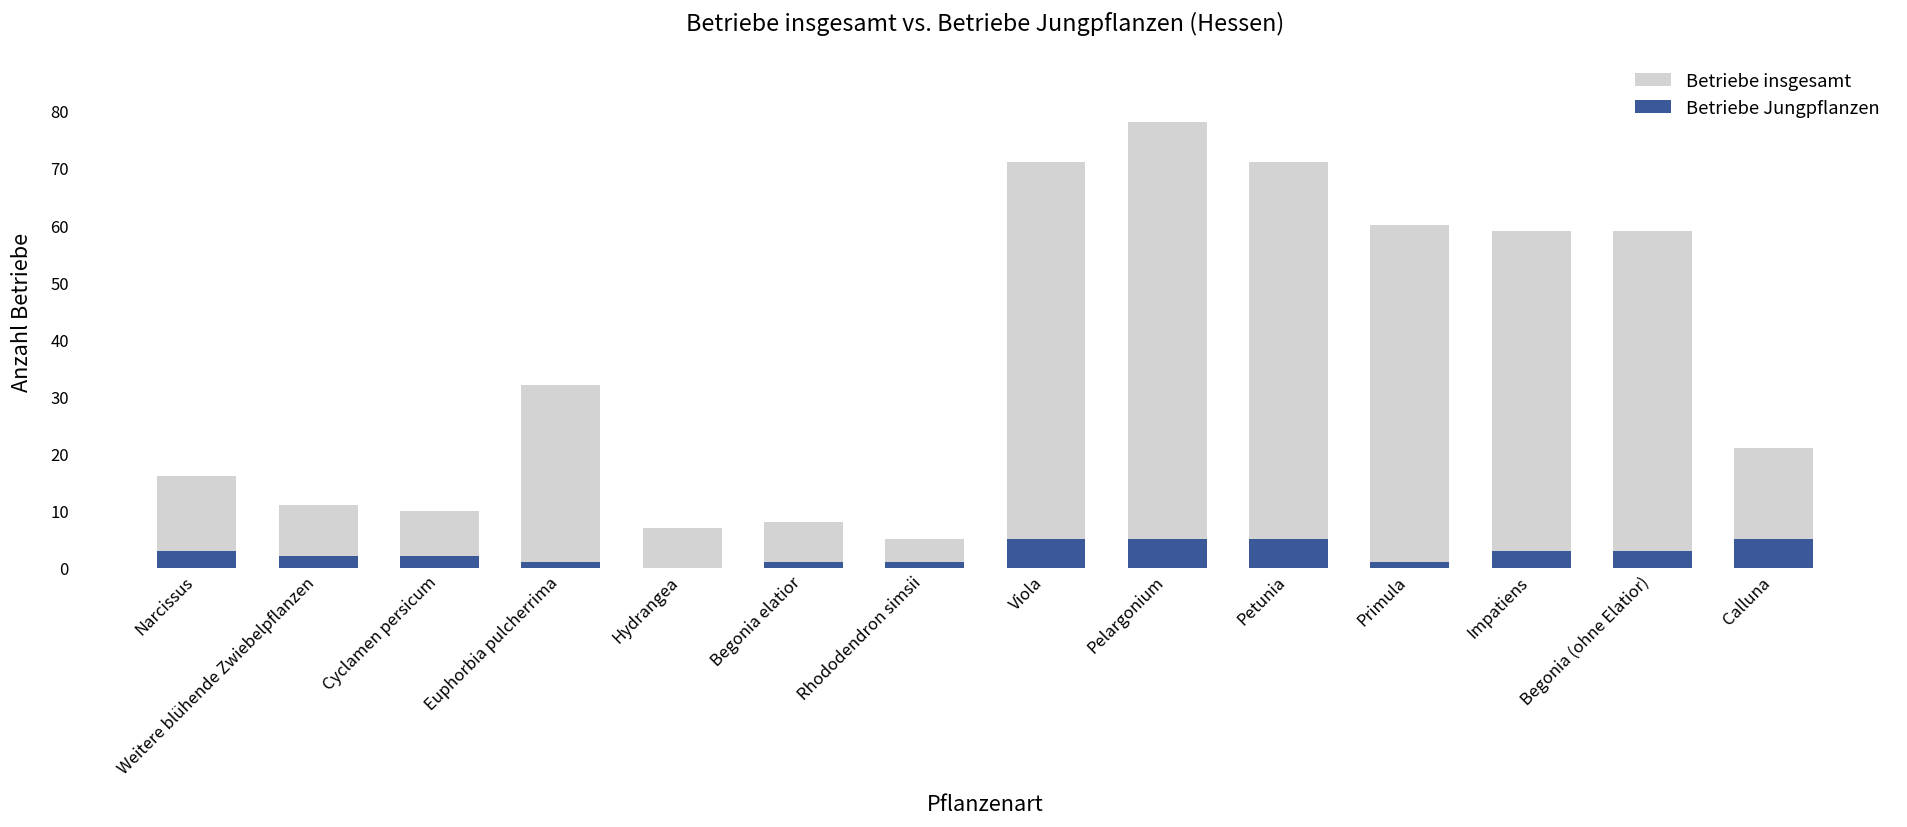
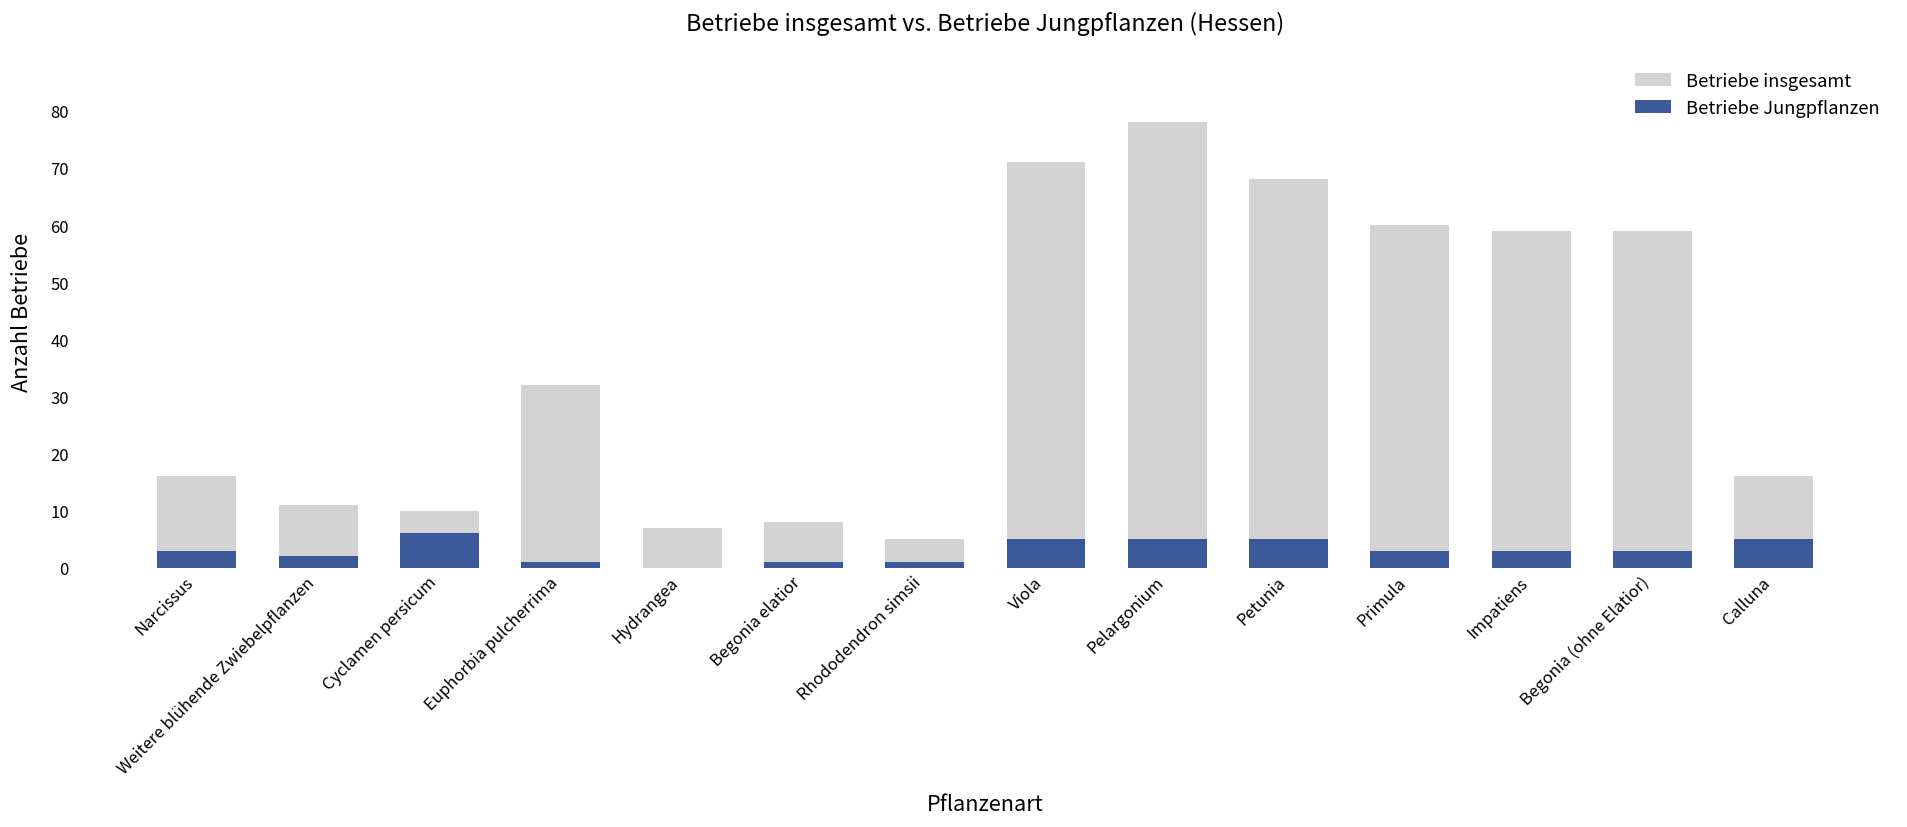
  {
    "Betriebe insgesamt": {
      "Narcissus": 16,
      "Weitere blühende Zwiebelpflanzen": 11,
      "Cyclamen persicum": 10,
      "Euphorbia pulcherrima": 32,
      "Hydrangea": 7,
      "Begonia elatior": 8,
      "Rhododendron simsii": 5,
      "Viola": 71,
      "Pelargonium": 78,
-     "Petunia": 71,
+     "Petunia": 68,
      "Primula": 60,
      "Impatiens": 59,
      "Begonia (ohne Elatior)": 59,
-     "Calluna": 21
+     "Calluna": 16
    },
    "Betriebe Jungpflanzen": {
-     "Cyclamen persicum": 2,
+     "Cyclamen persicum": 6,
      "Hydrangea": 0,
-     "Primula": 1
+     "Primula": 3
    }
  }
